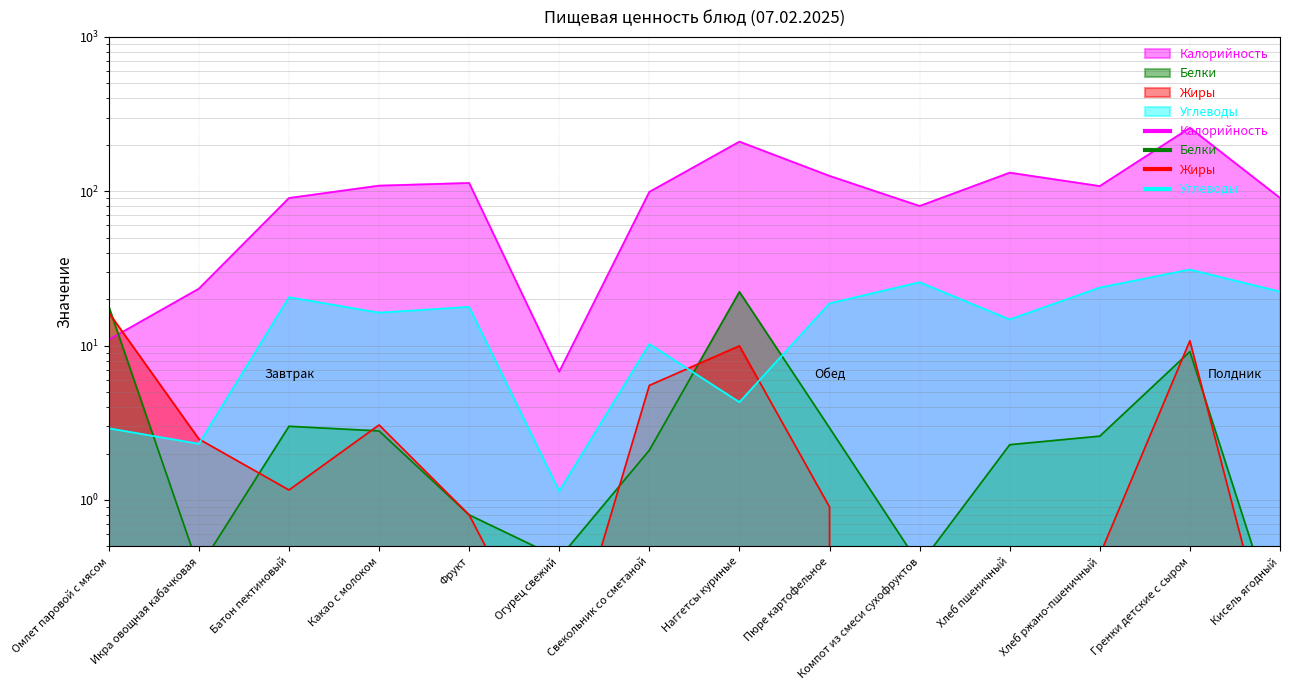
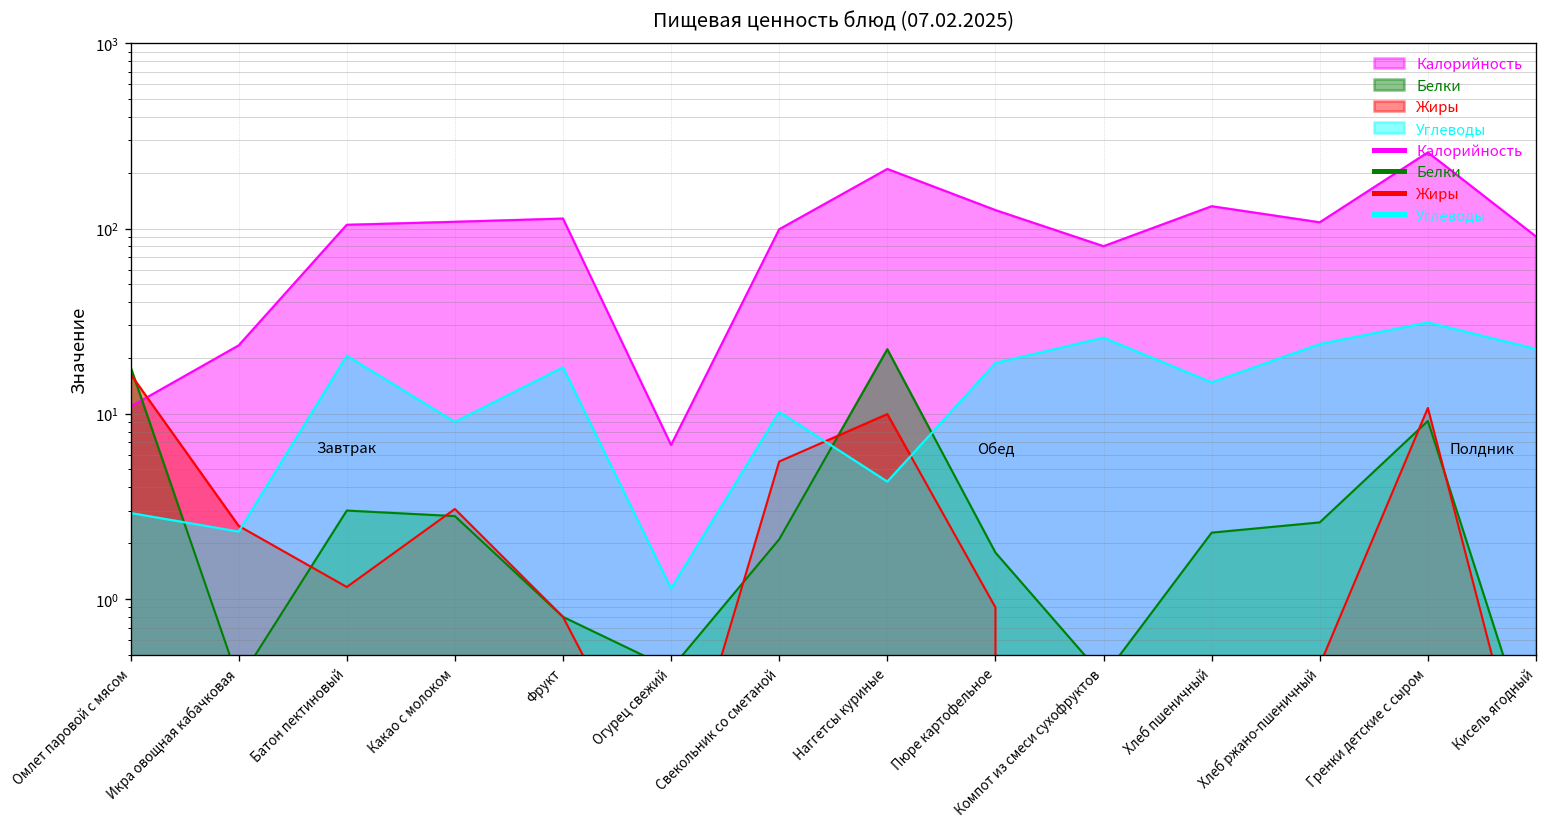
  {
    "Калорийность": {
      "Омлет паровой с мясом": 11,
      "Икра овощная кабачковая": 23,
-     "Батон пектиновый": 90,
+     "Батон пектиновый": 100,
      "Какао с молоком": 110,
      "Фрукт": 110,
      "Огурец свежий": 7,
      "Свекольник со сметаной": 100,
      "Наггетсы куриные": 210,
      "Пюре картофельное": 130,
      "Компот из смеси сухофруктов": 80,
      "Хлеб пшеничный": 130,
      "Хлеб ржано-пшеничный": 110,
      "Гренки детские с сыром": 260,
      "Кисель ягодный": 90
    },
    "Белки": {
      "Омлет паровой с мясом": 18,
      "Батон пектиновый": 3.0,
      "Какао с молоком": 2.8,
      "Свекольник со сметаной": 2.1,
      "Наггетсы куриные": 22,
-     "Пюре картофельное": 2.9,
+     "Пюре картофельное": 1.8,
      "Хлеб пшеничный": 2.3,
      "Хлеб ржано-пшеничный": 2.6,
      "Гренки детские с сыром": 9
    },
    "Жиры": {
      "Омлет паровой с мясом": 16,
      "Икра овощная кабачковая": 2.5,
      "Батон пектиновый": 1.2,
      "Какао с молоком": 3.1,
      "Свекольник со сметаной": 5.5,
      "Наггетсы куриные": 10,
      "Пюре картофельное": 0.9,
      "Гренки детские с сыром": 11
    },
    "Углеводы": {
      "Омлет паровой с мясом": 3,
      "Икра овощная кабачковая": 2.3,
      "Батон пектиновый": 21,
-     "Какао с молоком": 16,
+     "Какао с молоком": 9,
      "Фрукт": 18,
      "Огурец свежий": 1.1,
      "Свекольник со сметаной": 10,
      "Наггетсы куриные": 4.3,
      "Пюре картофельное": 19,
      "Компот из смеси сухофруктов": 26,
      "Хлеб пшеничный": 15,
      "Хлеб ржано-пшеничный": 24,
      "Гренки детские с сыром": 31,
      "Кисель ягодный": 22
    }
  }
